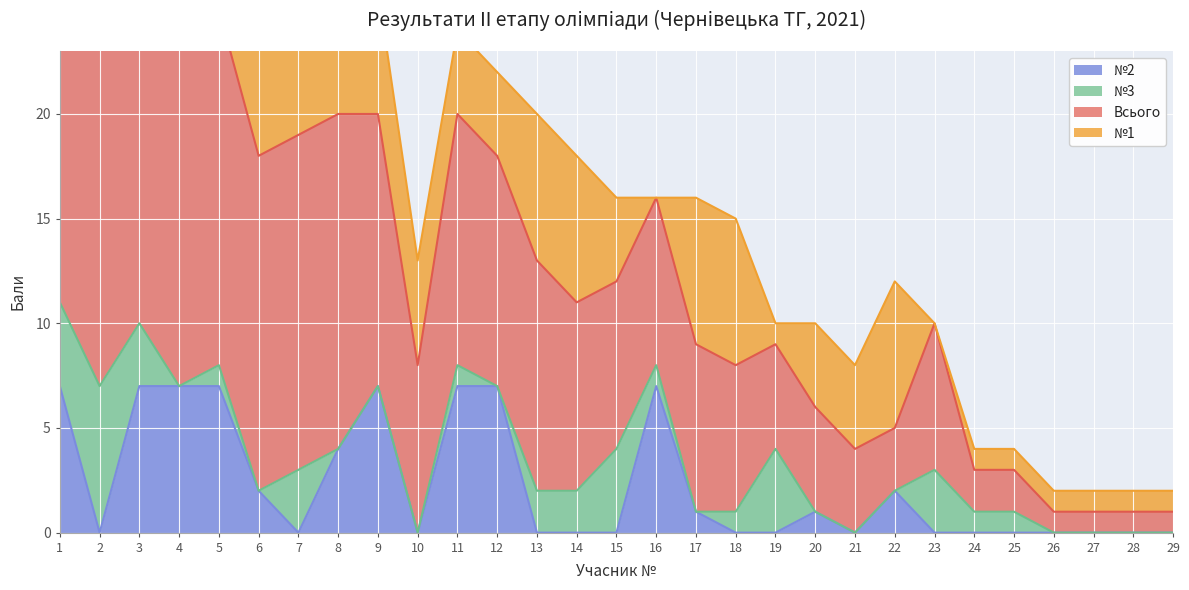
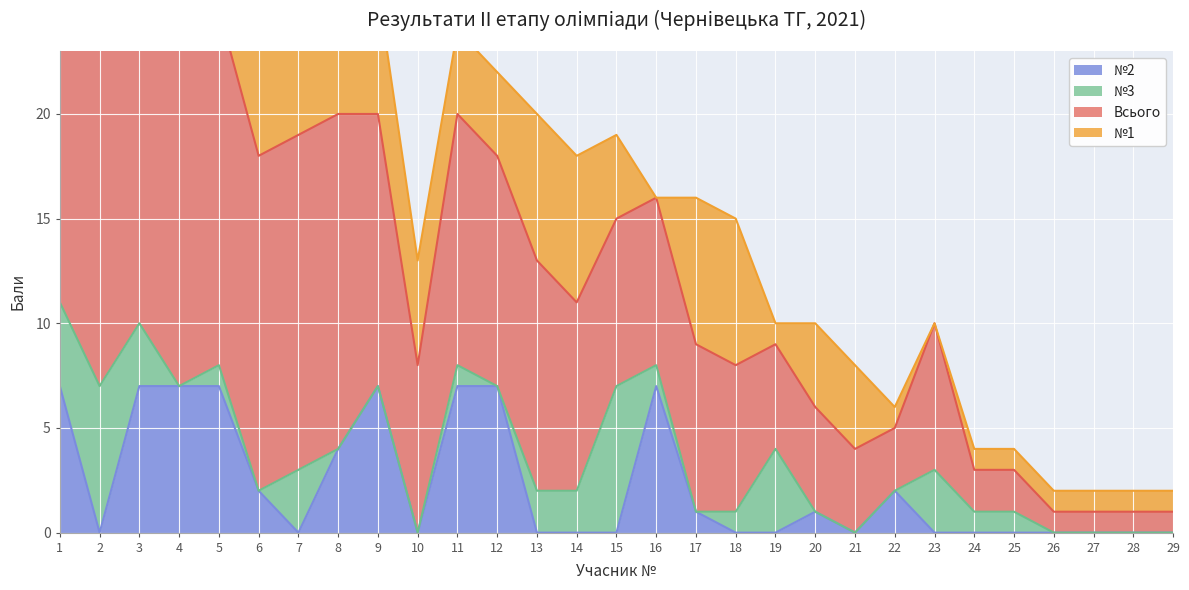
  {
    "№2": {
      "1": 7,
      "2": 0,
      "3": 7,
      "5": 7,
      "7": 0,
      "11": 7,
      "13": 0,
      "14": 0,
      "15": 0,
      "16": 7,
      "18": 0,
      "19": 0,
      "23": 0,
      "24": 0,
      "25": 0
    },
    "№3": {
      "1": 4,
      "2": 7,
      "3": 3,
      "5": 1,
      "7": 3,
      "11": 1,
      "13": 2,
      "14": 2,
-     "15": 4,
+     "15": 7,
      "16": 1,
      "18": 1,
      "19": 4,
      "23": 3,
      "24": 1,
      "25": 1
    },
    "Всього": {
      "6": 16,
      "7": 16,
      "8": 16,
      "9": 13,
      "10": 8,
      "11": 12,
      "12": 11,
      "13": 11,
      "14": 9,
      "15": 8,
      "17": 8,
      "18": 7,
      "19": 5,
      "20": 5,
      "21": 4,
      "22": 3,
      "24": 2,
      "25": 2,
      "26": 1,
      "27": 1,
      "28": 1,
      "29": 1
    },
    "№1": {
      "10": 5,
      "12": 4,
      "13": 7,
      "14": 7,
      "15": 4,
      "17": 7,
      "18": 7,
      "19": 1,
      "20": 4,
      "21": 4,
-     "22": 7,
+     "22": 1,
      "24": 1,
      "25": 1,
      "26": 1,
      "27": 1,
      "28": 1,
      "29": 1
    }
  }
